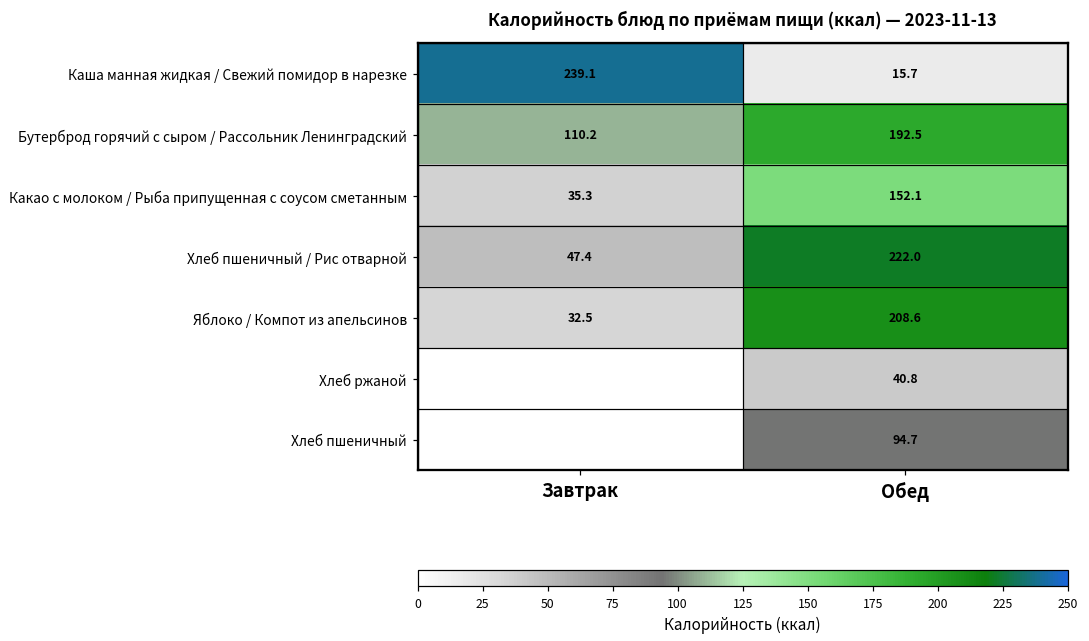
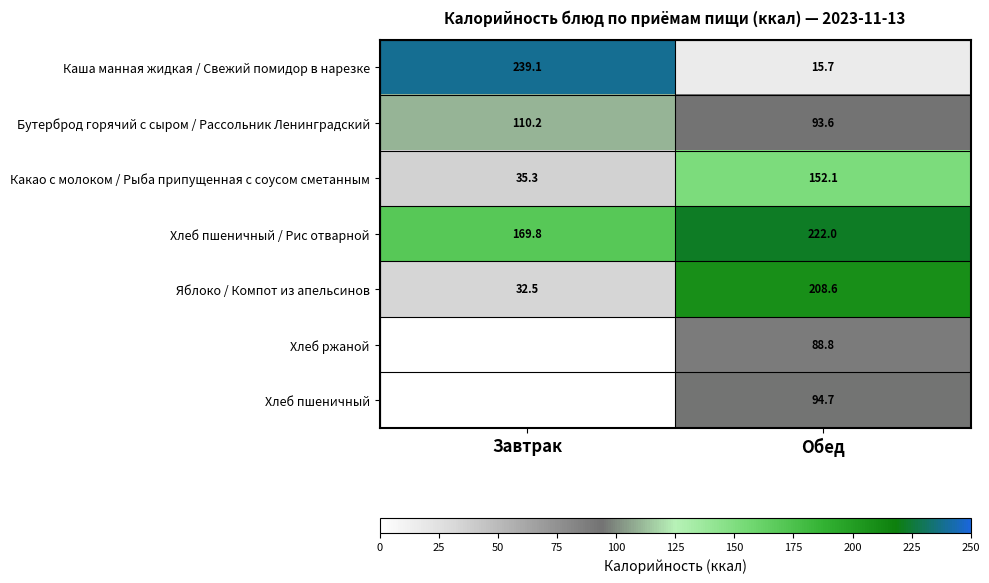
  {
    "Каша манная жидкая / Свежий помидор в нарезке": {
      "Завтрак": 239.1,
      "Обед": 15.7
    },
    "Бутерброд горячий с сыром / Рассольник Ленинградский": {
      "Завтрак": 110.2,
-     "Обед": 192.5
+     "Обед": 93.6
    },
    "Какао с молоком / Рыба припущенная с соусом сметанным": {
      "Завтрак": 35.3,
      "Обед": 152.1
    },
    "Хлеб пшеничный / Рис отварной": {
-     "Завтрак": 47.4,
+     "Завтрак": 169.8,
      "Обед": 222.0
    },
    "Яблоко / Компот из апельсинов": {
      "Завтрак": 32.5,
      "Обед": 208.6
    },
    "Хлеб ржаной": {
-     "Обед": 40.8
+     "Обед": 88.8
    },
    "Хлеб пшеничный": {
      "Обед": 94.7
    }
  }
